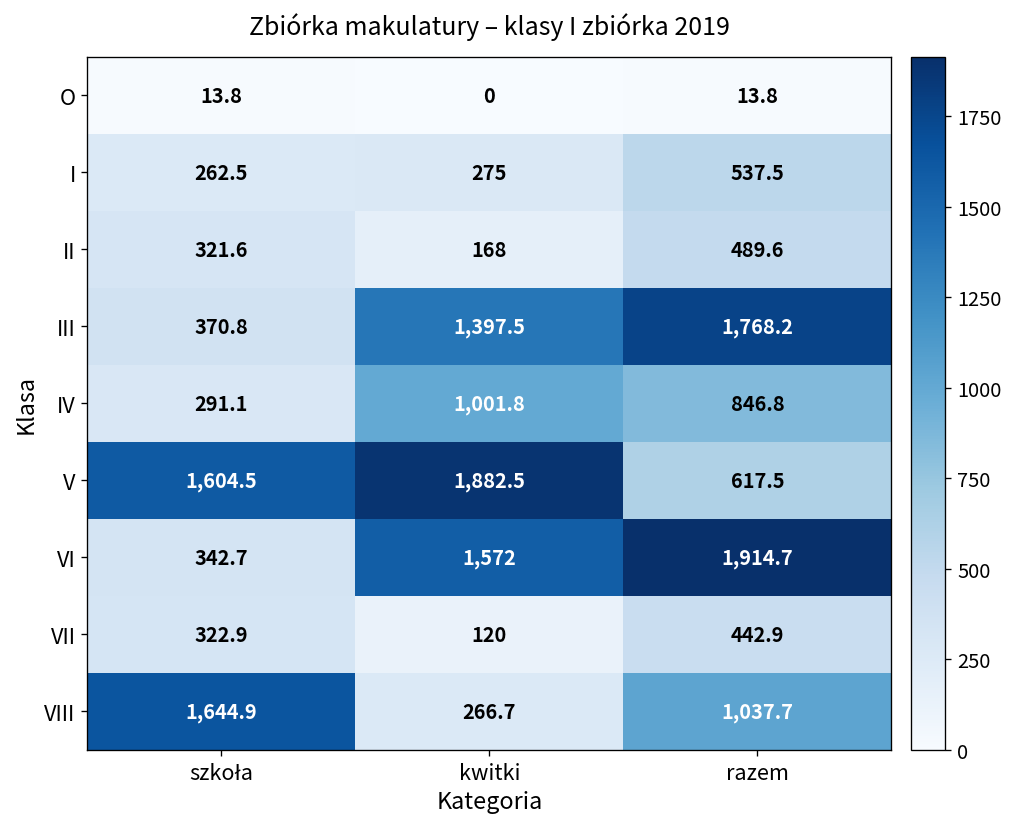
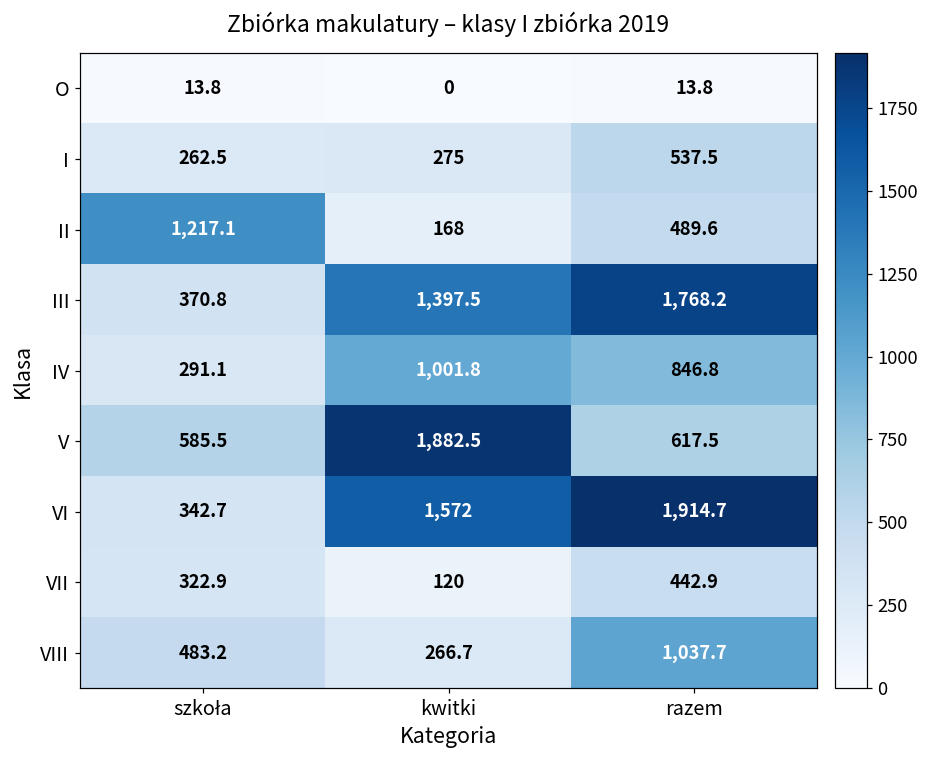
  {
    "O": {
      "szkoła": "13.8",
      "kwitki": "0",
      "razem": "13.8"
    },
    "I": {
      "szkoła": "262.5",
      "kwitki": "275",
      "razem": "537.5"
    },
    "II": {
-     "szkoła": "321.6",
+     "szkoła": "1,217.1",
      "kwitki": "168",
      "razem": "489.6"
    },
    "III": {
      "szkoła": "370.8",
      "kwitki": "1,397.5",
      "razem": "1,768.2"
    },
    "IV": {
      "szkoła": "291.1",
      "kwitki": "1,001.8",
      "razem": "846.8"
    },
    "V": {
-     "szkoła": "1,604.5",
+     "szkoła": "585.5",
      "kwitki": "1,882.5",
      "razem": "617.5"
    },
    "VI": {
      "szkoła": "342.7",
      "kwitki": "1,572",
      "razem": "1,914.7"
    },
    "VII": {
      "szkoła": "322.9",
      "kwitki": "120",
      "razem": "442.9"
    },
    "VIII": {
-     "szkoła": "1,644.9",
+     "szkoła": "483.2",
      "kwitki": "266.7",
      "razem": "1,037.7"
    }
  }
